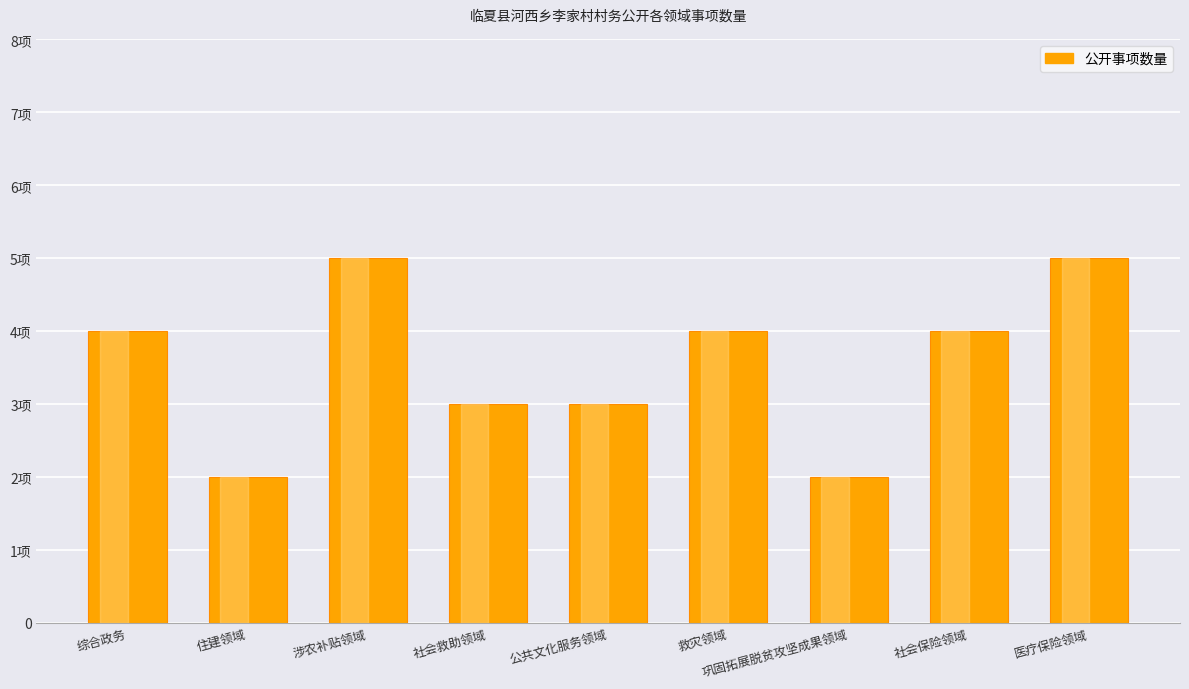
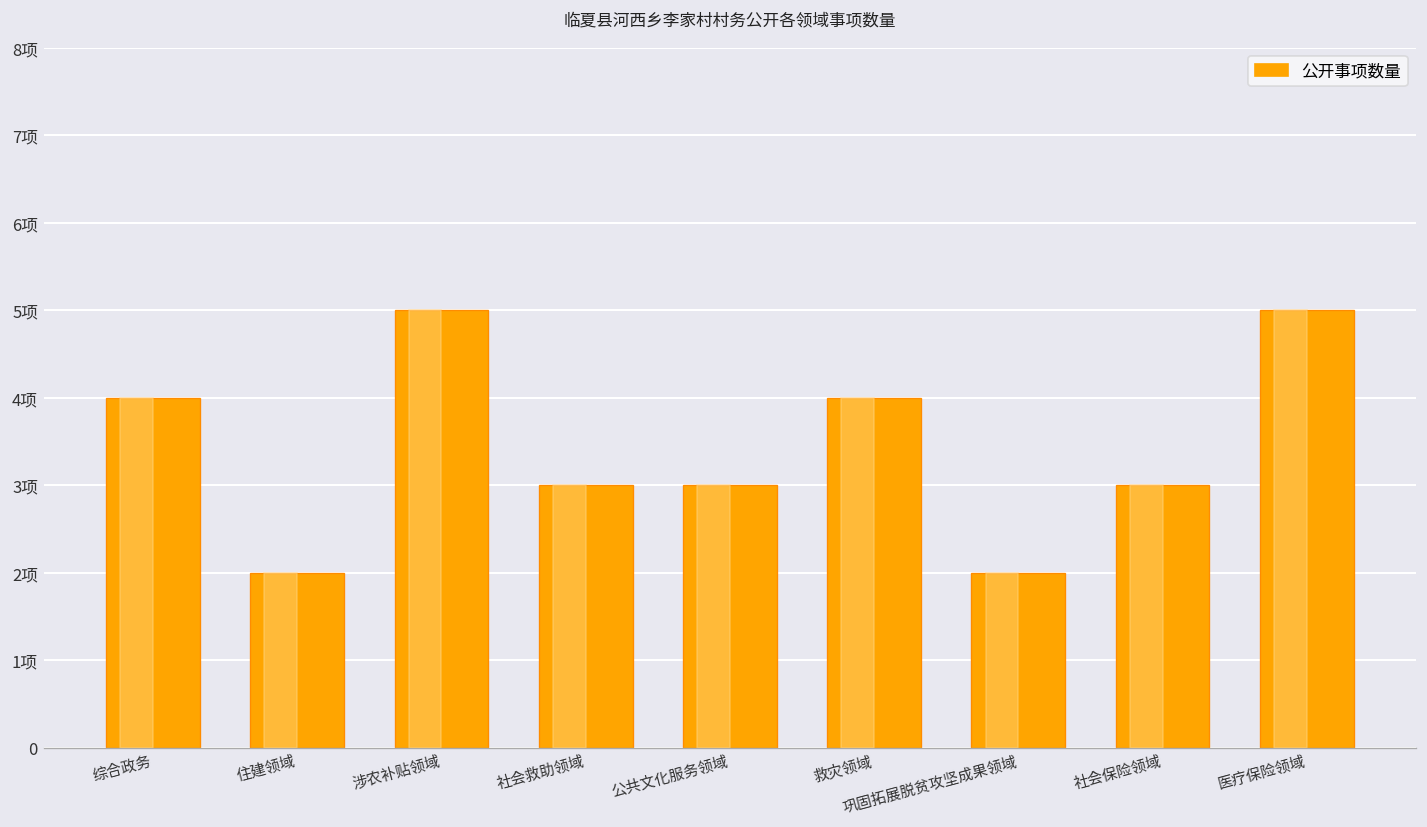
  {
    "综合政务": "4项",
    "住建领域": "2项",
    "涉农补贴领域": "5项",
    "社会救助领域": "3项",
    "公共文化服务领域": "3项",
    "救灾领域": "4项",
    "巩固拓展脱贫攻坚成果领域": "2项",
-   "社会保险领域": "4项",
+   "社会保险领域": "3项",
    "医疗保险领域": "5项"
  }
